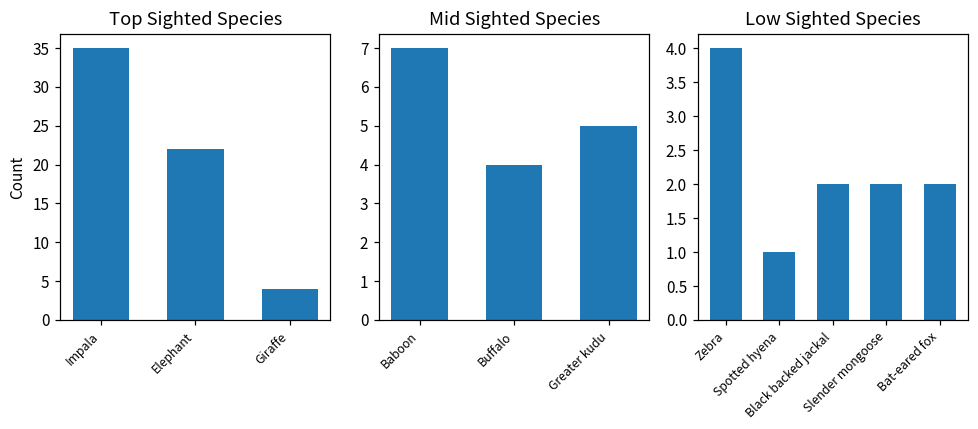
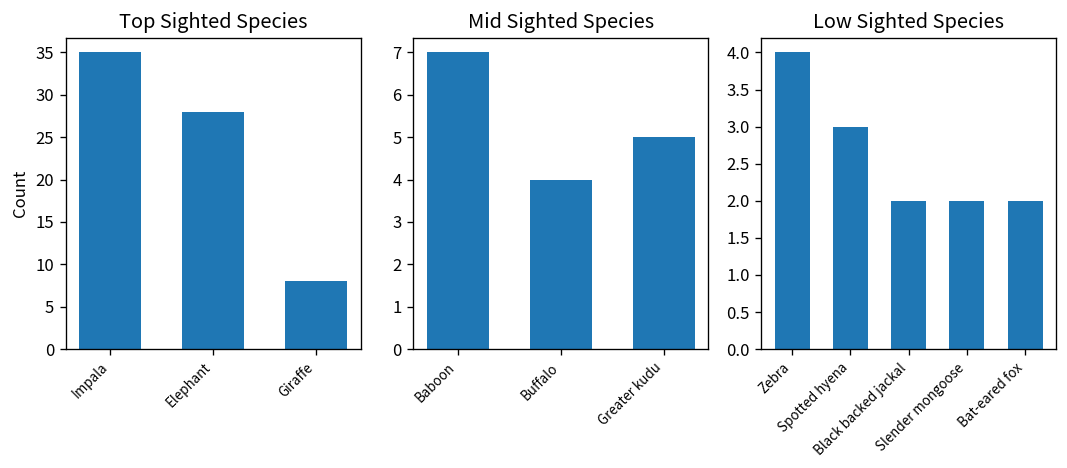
  {
    "Top Sighted Species": {
      "Impala": 35,
-     "Elephant": 22,
-     "Giraffe": 4
+     "Elephant": 28,
+     "Giraffe": 8
    },
    "Mid Sighted Species": {
      "Baboon": 7.0,
      "Buffalo": 4.0,
      "Greater kudu": 5.0
    },
    "Low Sighted Species": {
      "Zebra": 4,
-     "Spotted hyena": 1,
+     "Spotted hyena": 3,
      "Black backed jackal": 2,
      "Slender mongoose": 2,
      "Bat-eared fox": 2
    }
  }
